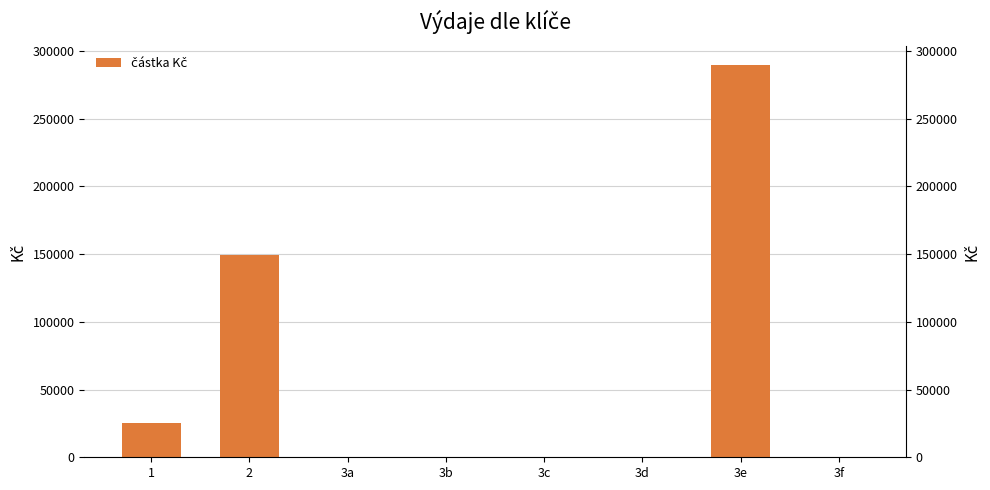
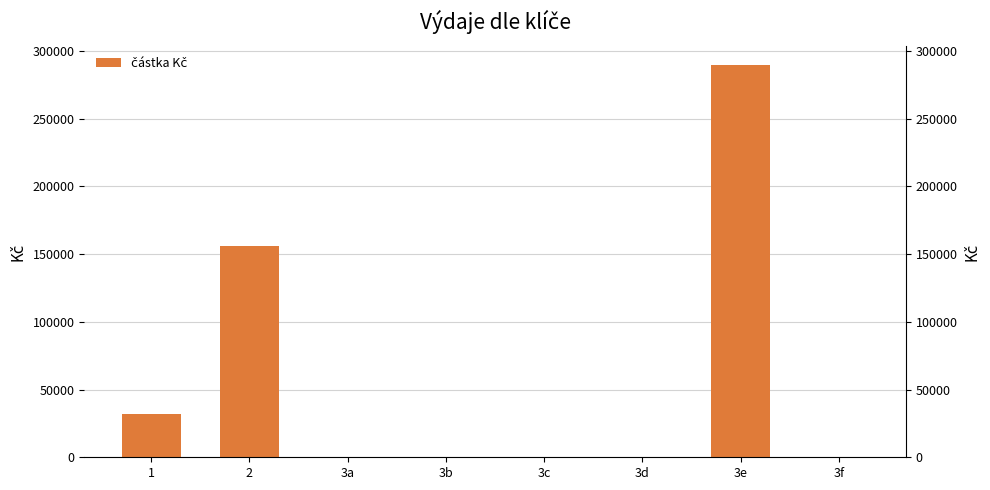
  {
-   "1": 26000,
-   "2": 150000,
+   "1": 32000,
+   "2": 156000,
    "3a": 0,
    "3b": 0,
    "3c": 0,
    "3d": 0,
    "3e": 289000,
    "3f": 0
  }
